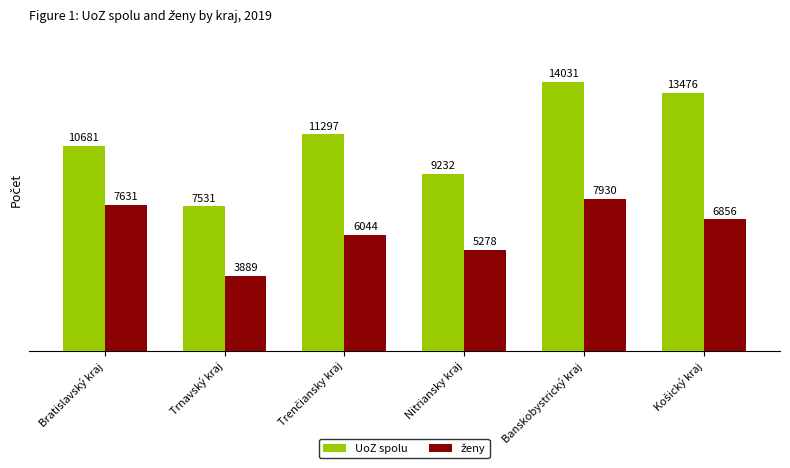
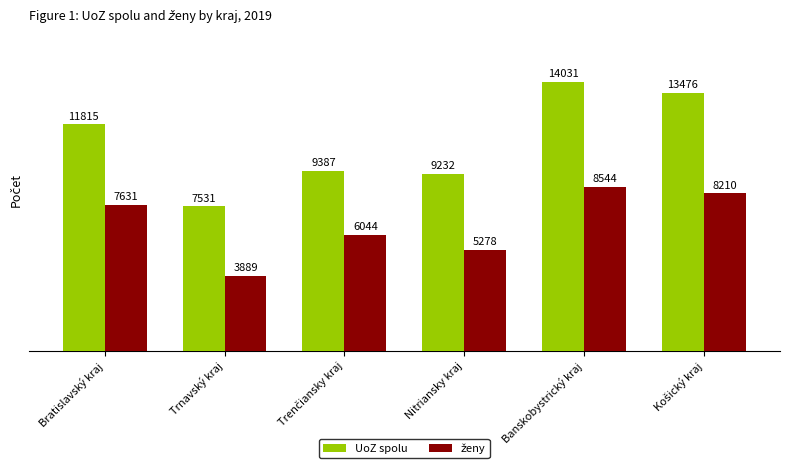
  {
    "UoZ spolu": {
-     "Bratislavský kraj": 10681,
+     "Bratislavský kraj": 11815,
      "Trnavský kraj": 7531,
-     "Trenčiansky kraj": 11297,
+     "Trenčiansky kraj": 9387,
      "Nitriansky kraj": 9232,
      "Banskobystrický kraj": 14031,
      "Košický kraj": 13476
    },
    "ženy": {
      "Bratislavský kraj": 7631,
      "Trnavský kraj": 3889,
      "Trenčiansky kraj": 6044,
      "Nitriansky kraj": 5278,
-     "Banskobystrický kraj": 7930,
-     "Košický kraj": 6856
+     "Banskobystrický kraj": 8544,
+     "Košický kraj": 8210
    }
  }
